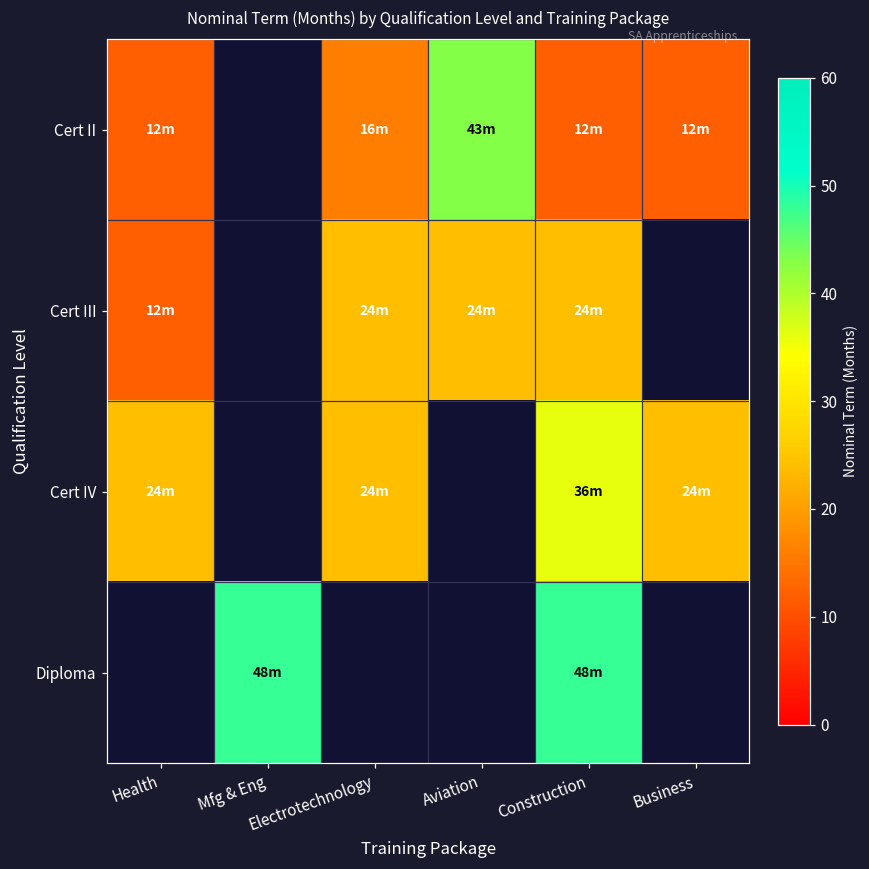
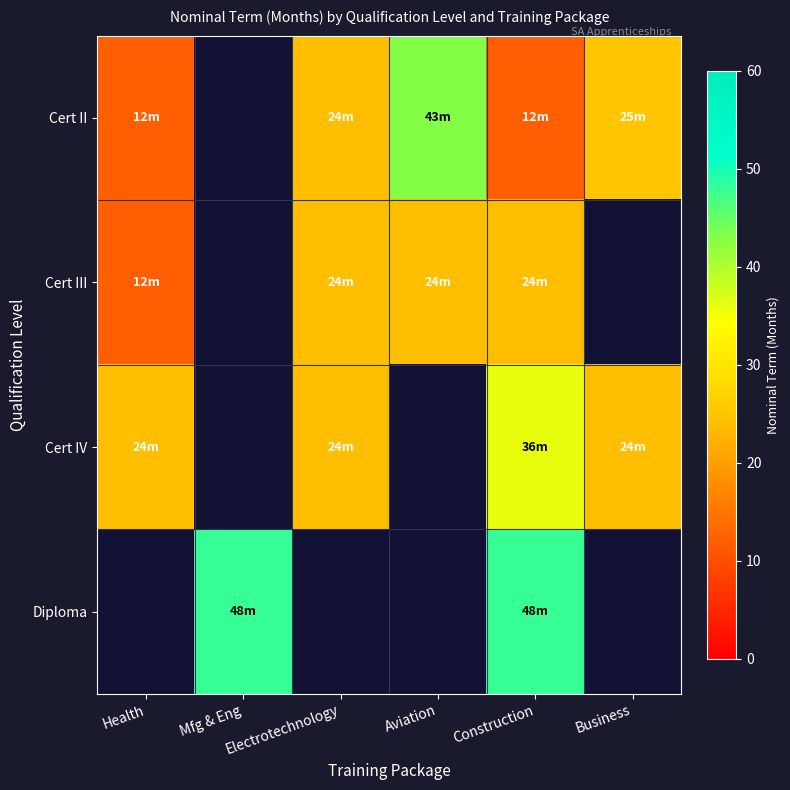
  {
    "Cert II": {
      "Health": "12m",
-     "Electrotechnology": "16m",
+     "Electrotechnology": "24m",
      "Aviation": "43m",
      "Construction": "12m",
-     "Business": "12m"
+     "Business": "25m"
    },
    "Cert III": {
      "Health": "12m",
      "Electrotechnology": "24m",
      "Aviation": "24m",
      "Construction": "24m"
    },
    "Cert IV": {
      "Health": "24m",
      "Electrotechnology": "24m",
      "Construction": "36m",
      "Business": "24m"
    },
    "Diploma": {
      "Mfg & Eng": "48m",
      "Construction": "48m"
    }
  }
